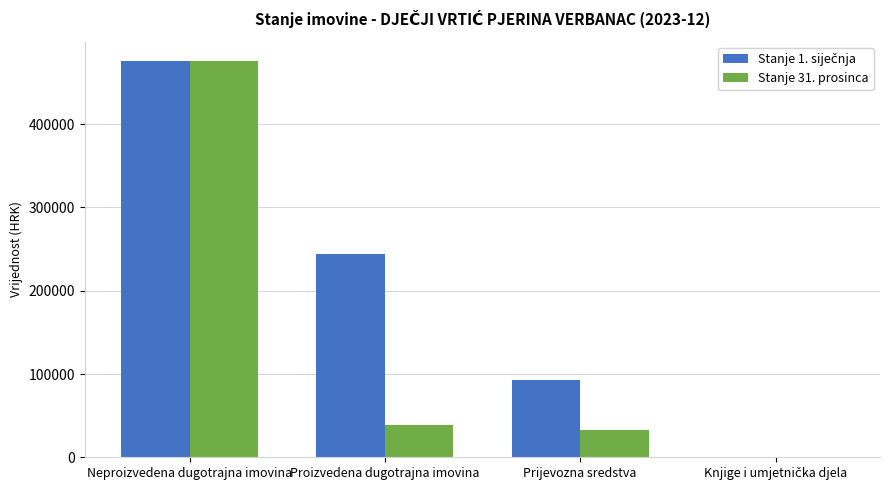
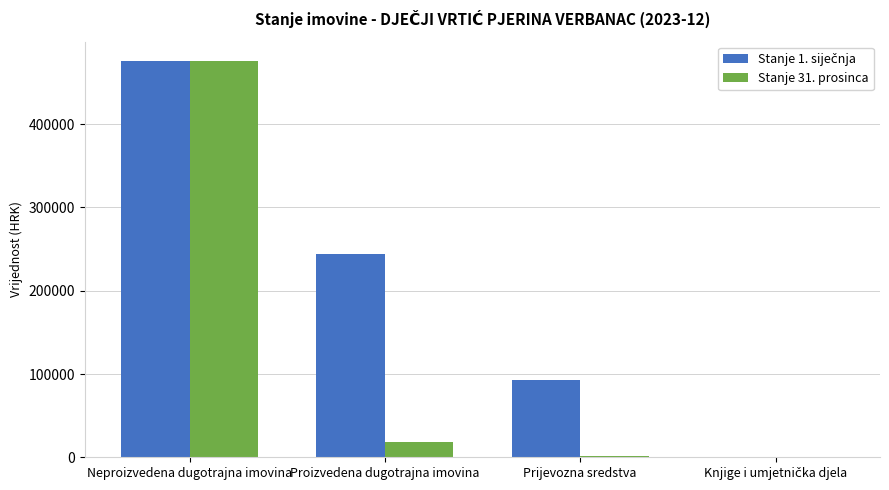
  {
    "Stanje 1. siječnja": {
      "Neproizvedena dugotrajna imovina": 480000,
      "Proizvedena dugotrajna imovina": 240000,
      "Prijevozna sredstva": 90000,
      "Knjige i umjetnička djela": 0
    },
    "Stanje 31. prosinca": {
      "Neproizvedena dugotrajna imovina": 480000,
-     "Proizvedena dugotrajna imovina": 40000,
-     "Prijevozna sredstva": 30000,
+     "Proizvedena dugotrajna imovina": 20000,
+     "Prijevozna sredstva": 0,
      "Knjige i umjetnička djela": 0
    }
  }
